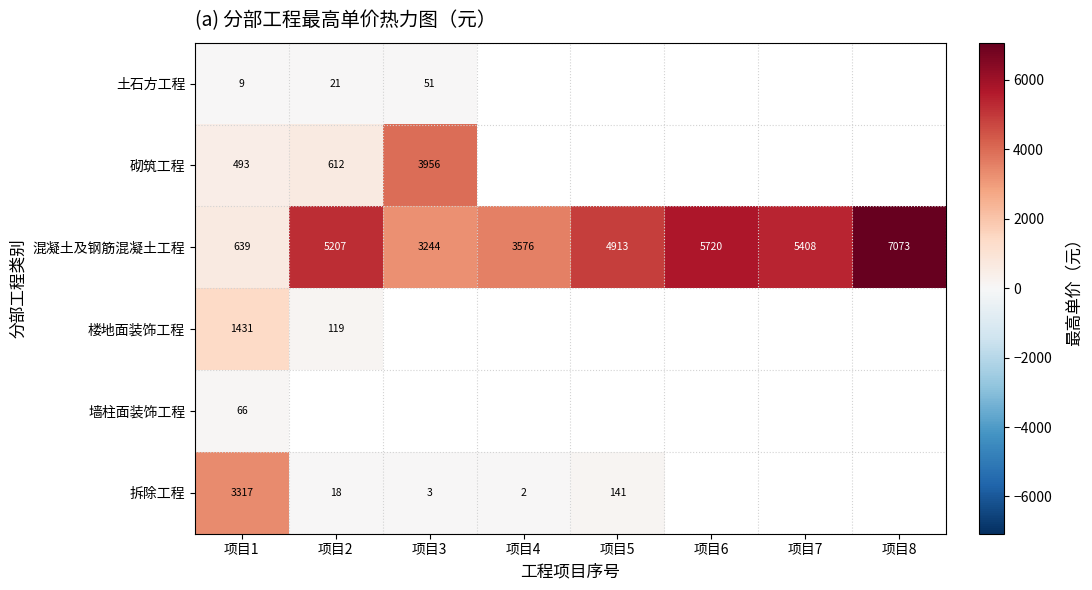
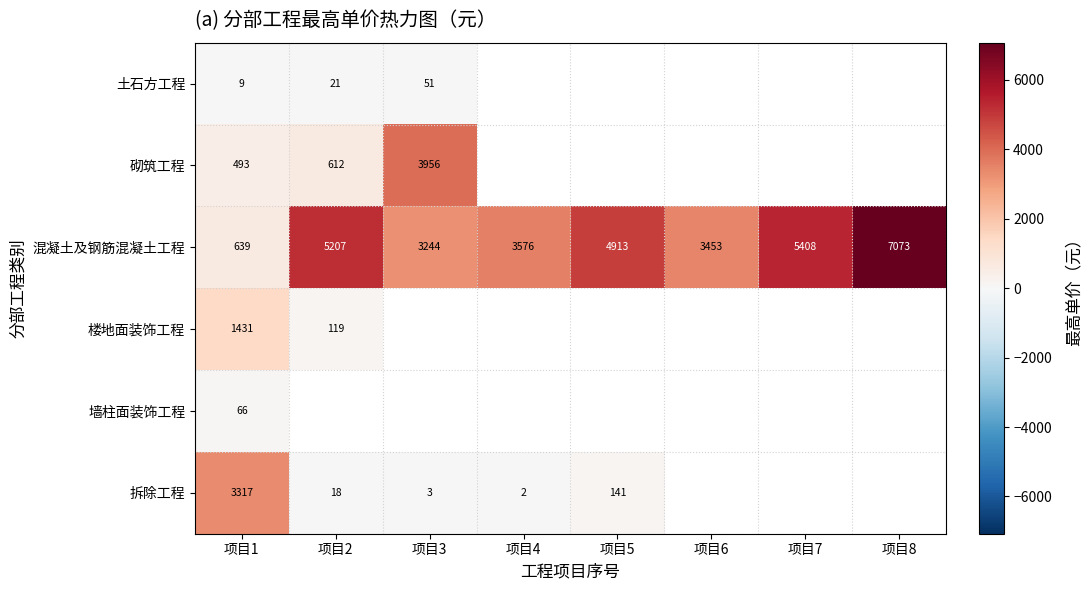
  {
    "土石方工程": {
      "项目1": 9,
      "项目2": 21,
      "项目3": 51
    },
    "砌筑工程": {
      "项目1": 493,
      "项目2": 612,
      "项目3": 3956
    },
    "混凝土及钢筋混凝土工程": {
      "项目1": 639,
      "项目2": 5207,
      "项目3": 3244,
      "项目4": 3576,
      "项目5": 4913,
-     "项目6": 5720,
+     "项目6": 3453,
      "项目7": 5408,
      "项目8": 7073
    },
    "楼地面装饰工程": {
      "项目1": 1431,
      "项目2": 119
    },
    "墙柱面装饰工程": {
      "项目1": 66
    },
    "拆除工程": {
      "项目1": 3317,
      "项目2": 18,
      "项目3": 3,
      "项目4": 2,
      "项目5": 141
    }
  }
